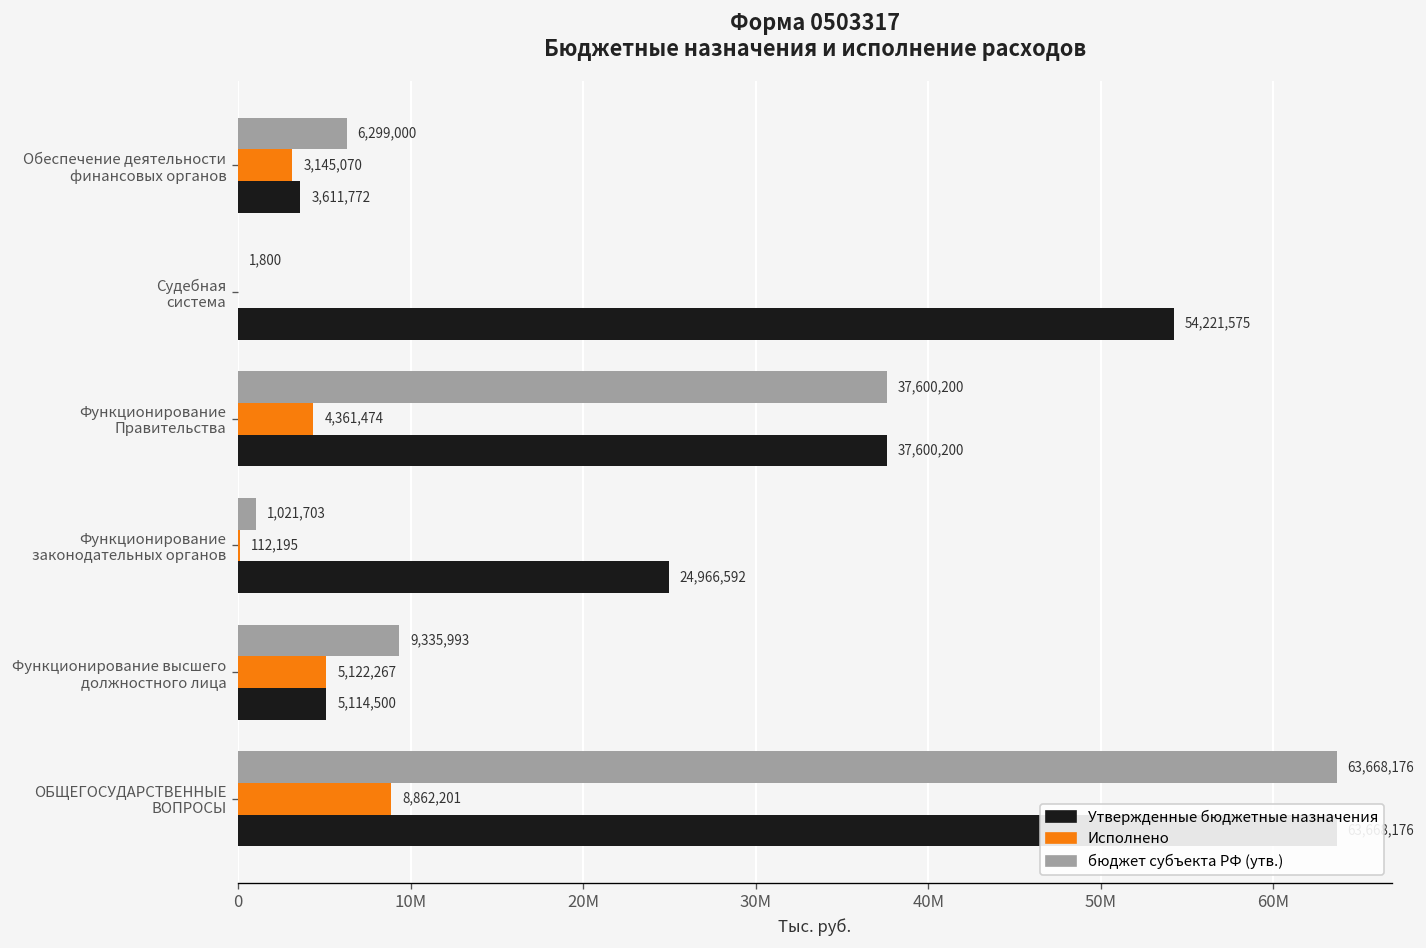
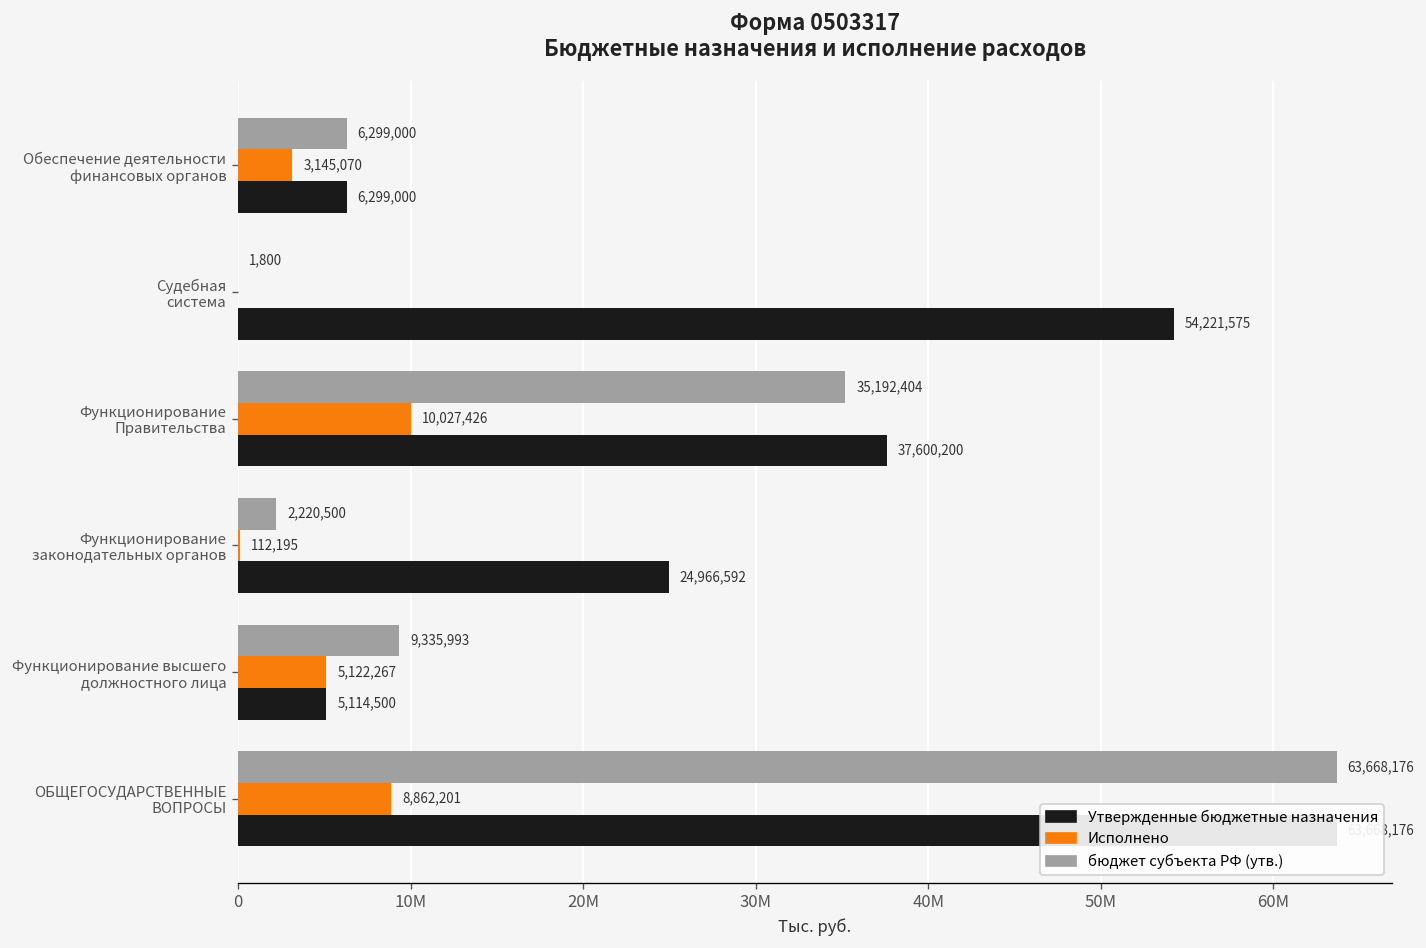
  {
    "Утвержденные бюджетные назначения": {
-     "Обеспечение деятельности финансовых органов": "3,611,772",
+     "Обеспечение деятельности финансовых органов": "6,299,000",
      "Судебная система": "54,221,575",
      "Функционирование Правительства": "37,600,200",
      "Функционирование законодательных органов": "24,966,592",
      "Функционирование высшего должностного лица": "5,114,500"
    },
    "Исполнено": {
      "Обеспечение деятельности финансовых органов": "3,145,070",
-     "Функционирование Правительства": "4,361,474",
+     "Функционирование Правительства": "10,027,426",
      "Функционирование законодательных органов": "112,195",
      "Функционирование высшего должностного лица": "5,122,267",
      "ОБЩЕГОСУДАРСТВЕННЫЕ ВОПРОСЫ": "8,862,201"
    },
    "бюджет субъекта РФ (утв.)": {
      "Обеспечение деятельности финансовых органов": "6,299,000",
      "Судебная система": "1,800",
-     "Функционирование Правительства": "37,600,200",
-     "Функционирование законодательных органов": "1,021,703",
+     "Функционирование Правительства": "35,192,404",
+     "Функционирование законодательных органов": "2,220,500",
      "Функционирование высшего должностного лица": "9,335,993",
      "ОБЩЕГОСУДАРСТВЕННЫЕ ВОПРОСЫ": "63,668,176"
    }
  }
